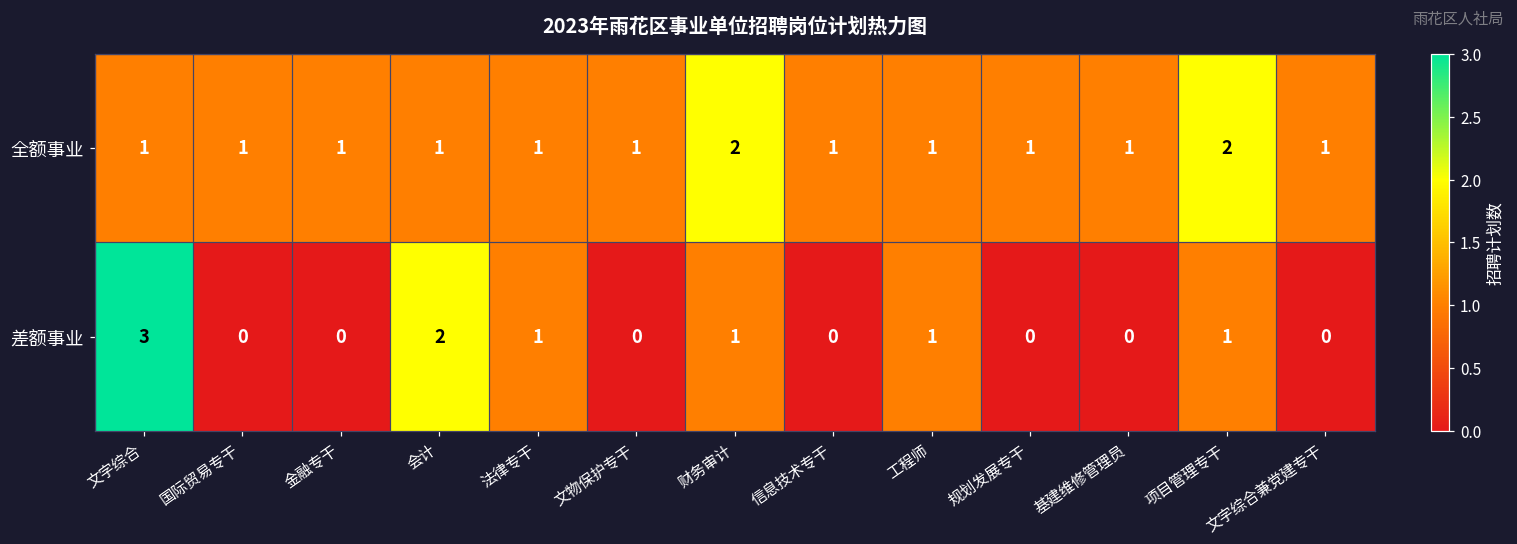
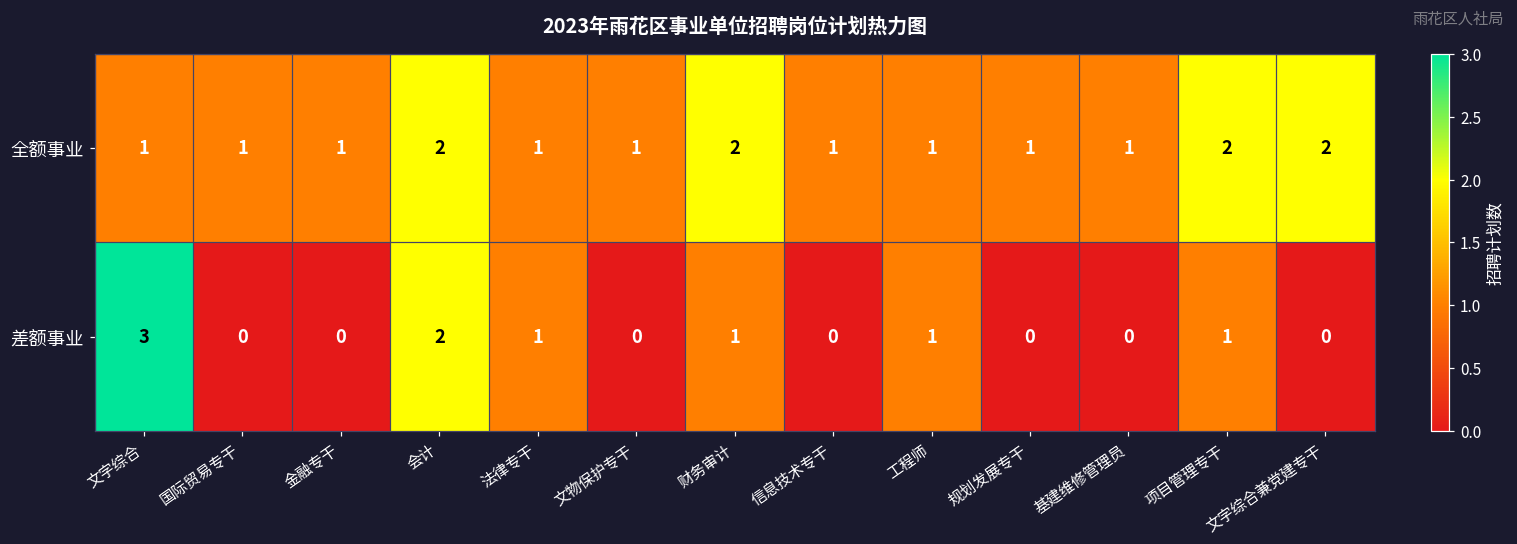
  {
    "全额事业": {
      "文字综合": 1,
      "国际贸易专干": 1,
      "金融专干": 1,
-     "会计": 1,
+     "会计": 2,
      "法律专干": 1,
      "文物保护专干": 1,
      "财务审计": 2,
      "信息技术专干": 1,
      "工程师": 1,
      "规划发展专干": 1,
      "基建维修管理员": 1,
      "项目管理专干": 2,
-     "文字综合兼党建专干": 1
+     "文字综合兼党建专干": 2
    },
    "差额事业": {
      "文字综合": 3,
      "国际贸易专干": 0,
      "金融专干": 0,
      "会计": 2,
      "法律专干": 1,
      "文物保护专干": 0,
      "财务审计": 1,
      "信息技术专干": 0,
      "工程师": 1,
      "规划发展专干": 0,
      "基建维修管理员": 0,
      "项目管理专干": 1,
      "文字综合兼党建专干": 0
    }
  }
